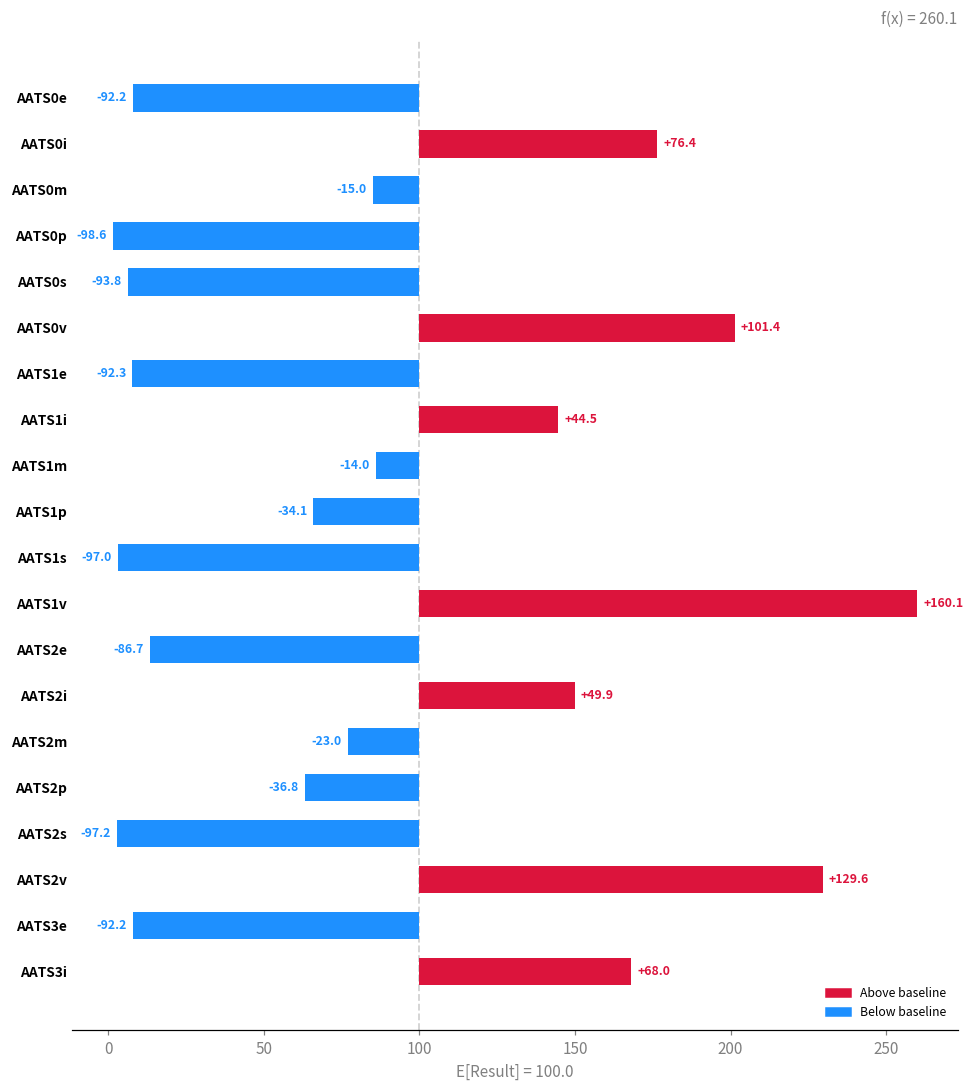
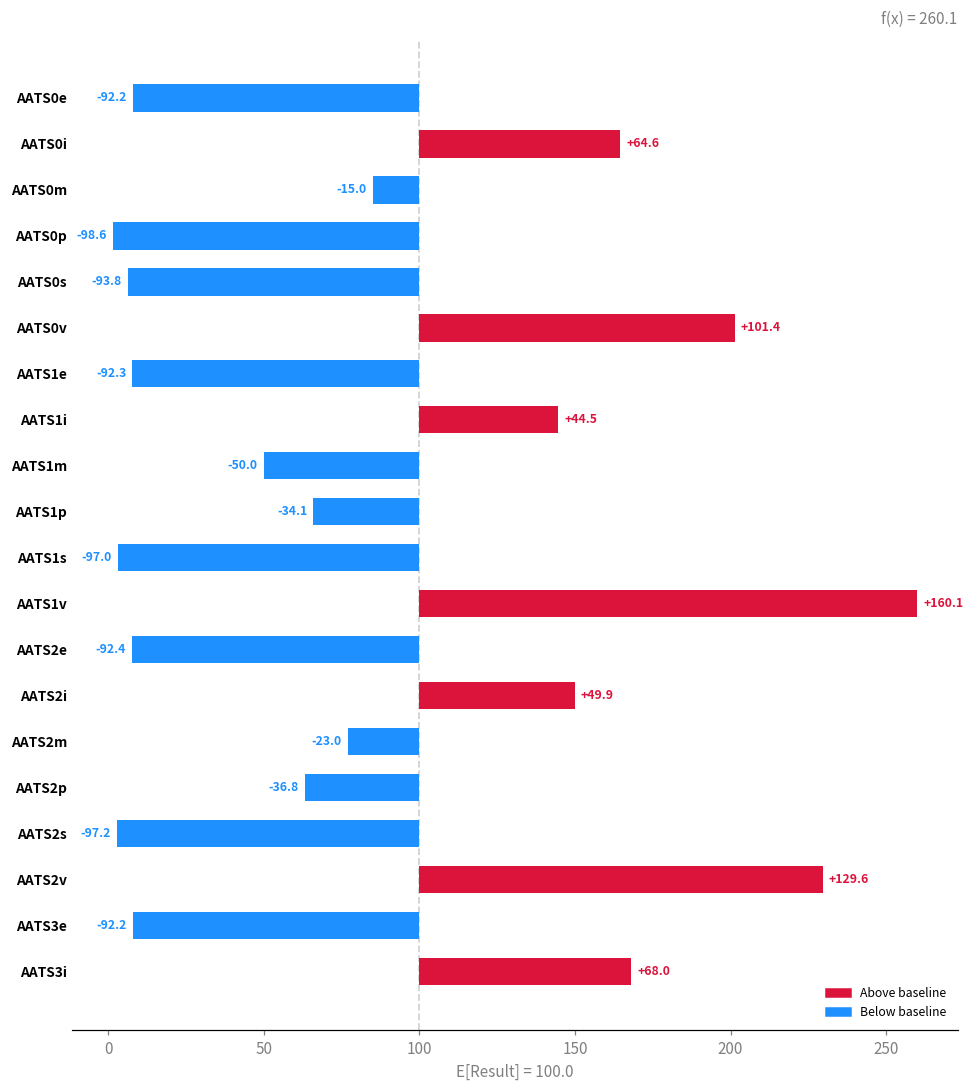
  {
    "AATS0e": "-92.2",
-   "AATS0i": "+76.4",
+   "AATS0i": "+64.6",
    "AATS0m": "-15.0",
    "AATS0p": "-98.6",
    "AATS0s": "-93.8",
    "AATS0v": "+101.4",
    "AATS1e": "-92.3",
    "AATS1i": "+44.5",
-   "AATS1m": "-14.0",
+   "AATS1m": "-50.0",
    "AATS1p": "-34.1",
    "AATS1s": "-97.0",
    "AATS1v": "+160.1",
-   "AATS2e": "-86.7",
+   "AATS2e": "-92.4",
    "AATS2i": "+49.9",
    "AATS2m": "-23.0",
    "AATS2p": "-36.8",
    "AATS2s": "-97.2",
    "AATS2v": "+129.6",
    "AATS3e": "-92.2",
    "AATS3i": "+68.0"
  }
